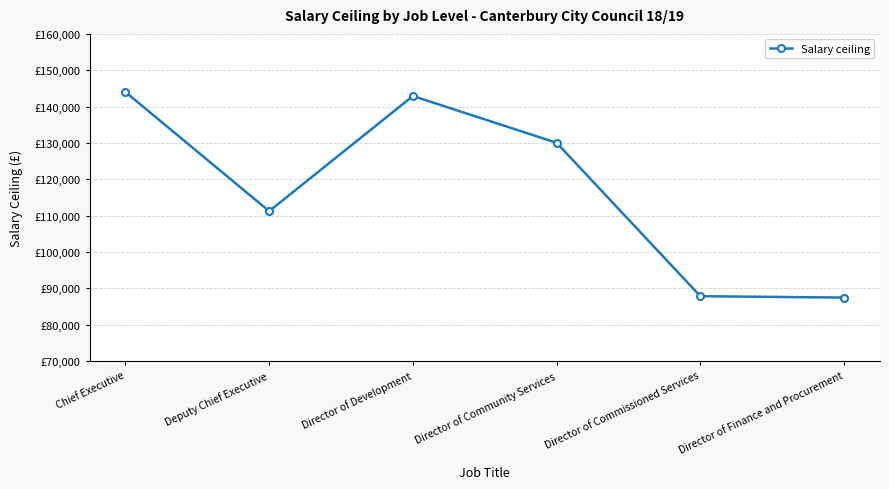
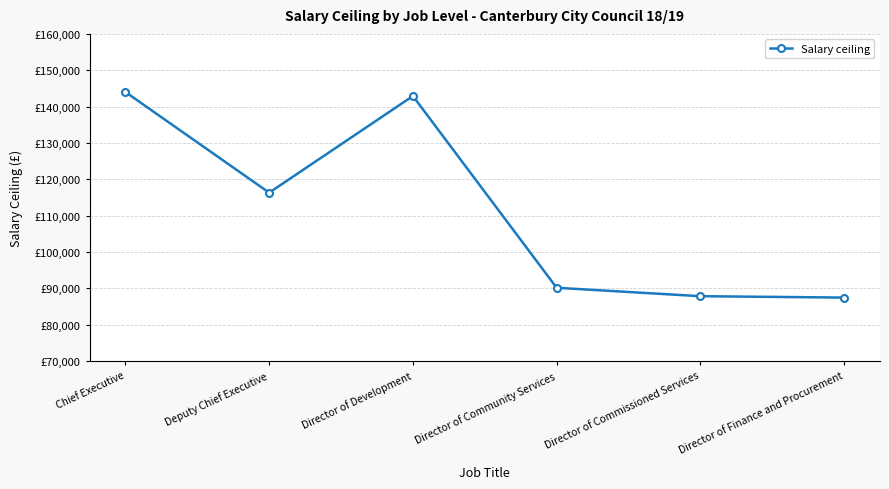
  {
    "Chief Executive": "£144,000",
-   "Deputy Chief Executive": "£111,000",
+   "Deputy Chief Executive": "£116,000",
    "Director of Development": "£143,000",
-   "Director of Community Services": "£130,000",
+   "Director of Community Services": "£90,000",
    "Director of Commissioned Services": "£88,000",
    "Director of Finance and Procurement": "£87,000"
  }
